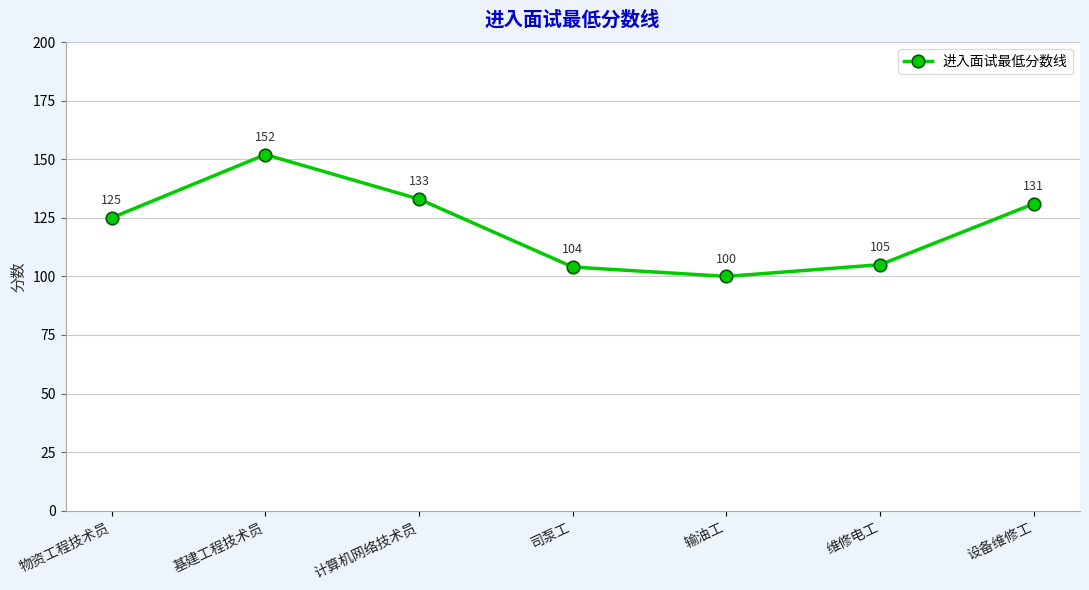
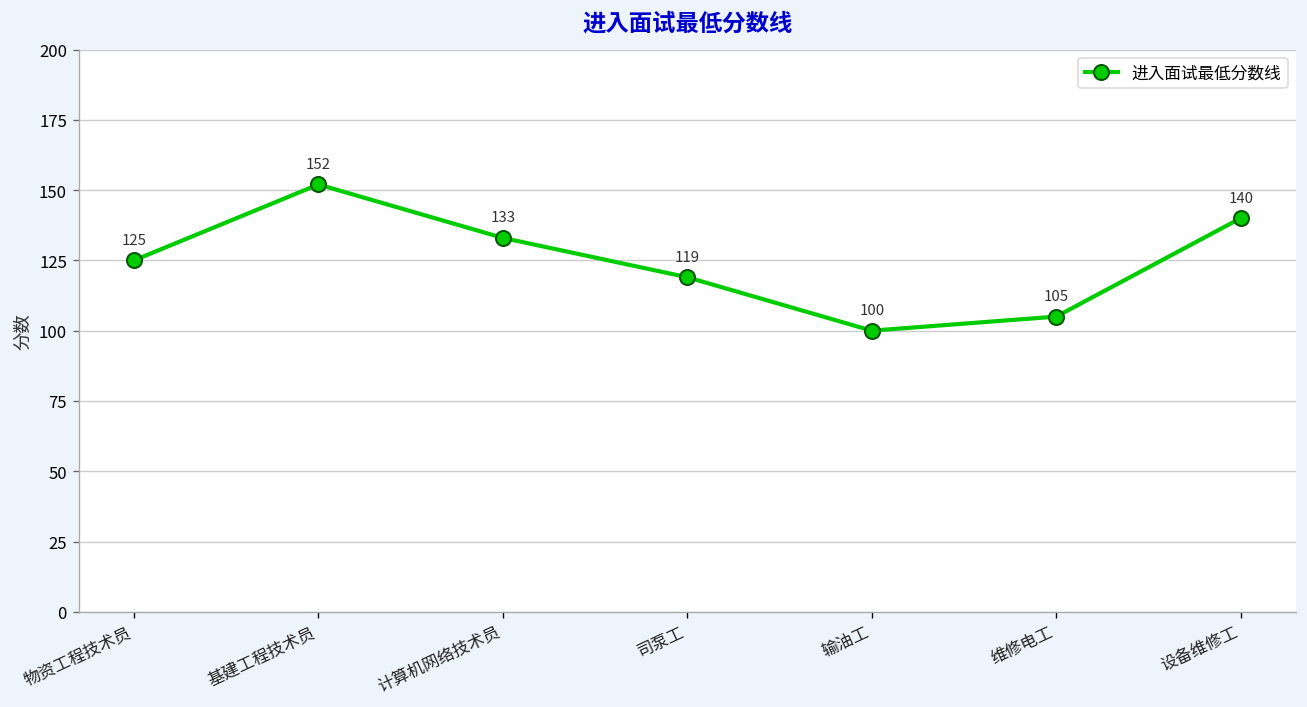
  {
    "物资工程技术员": 125,
    "基建工程技术员": 152,
    "计算机网络技术员": 133,
-   "司泵工": 104,
+   "司泵工": 119,
    "输油工": 100,
    "维修电工": 105,
-   "设备维修工": 131
+   "设备维修工": 140
  }
